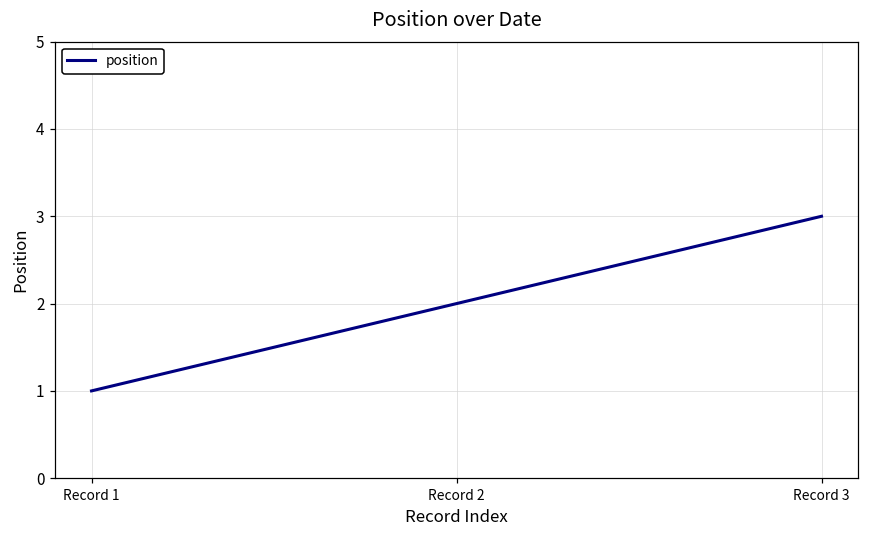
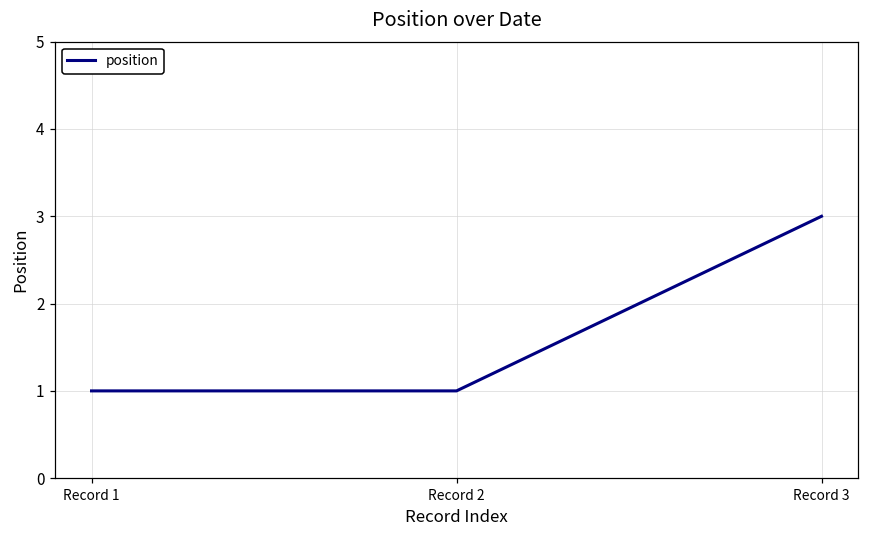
  {
    "Record 1": 1,
-   "Record 2": 2,
+   "Record 2": 1,
    "Record 3": 3
  }
